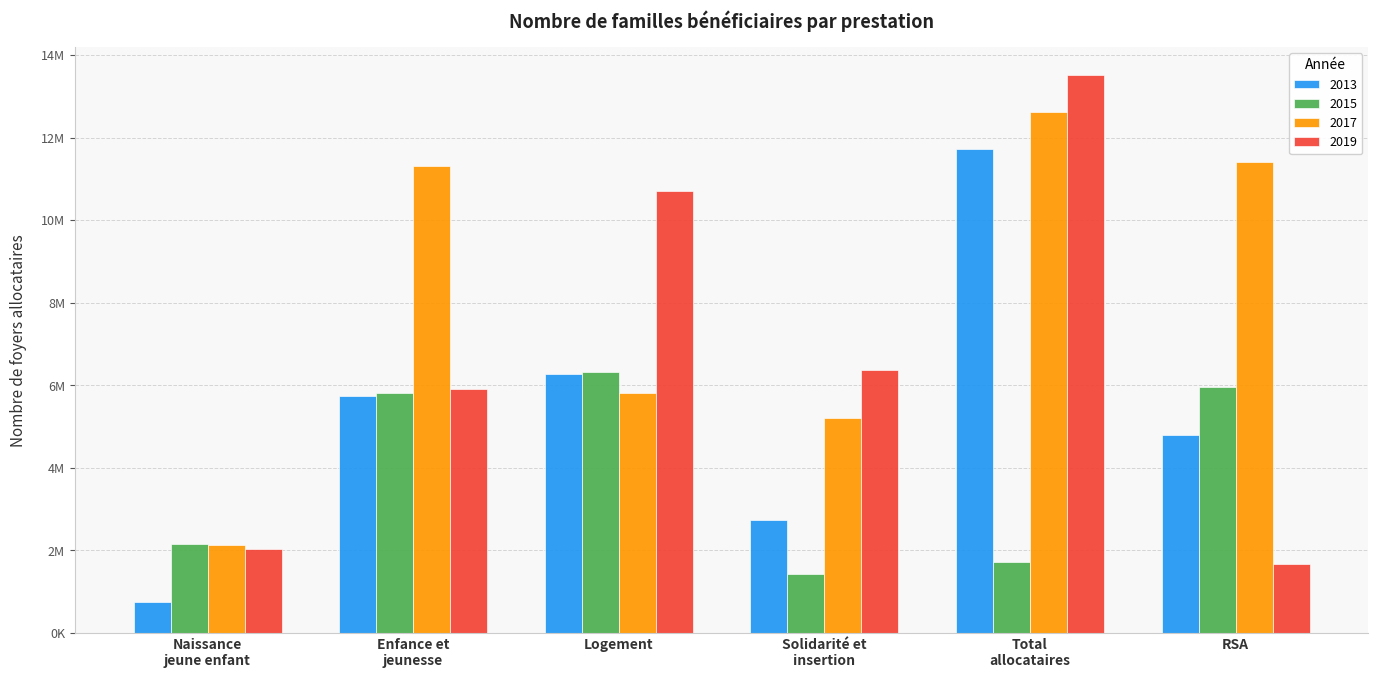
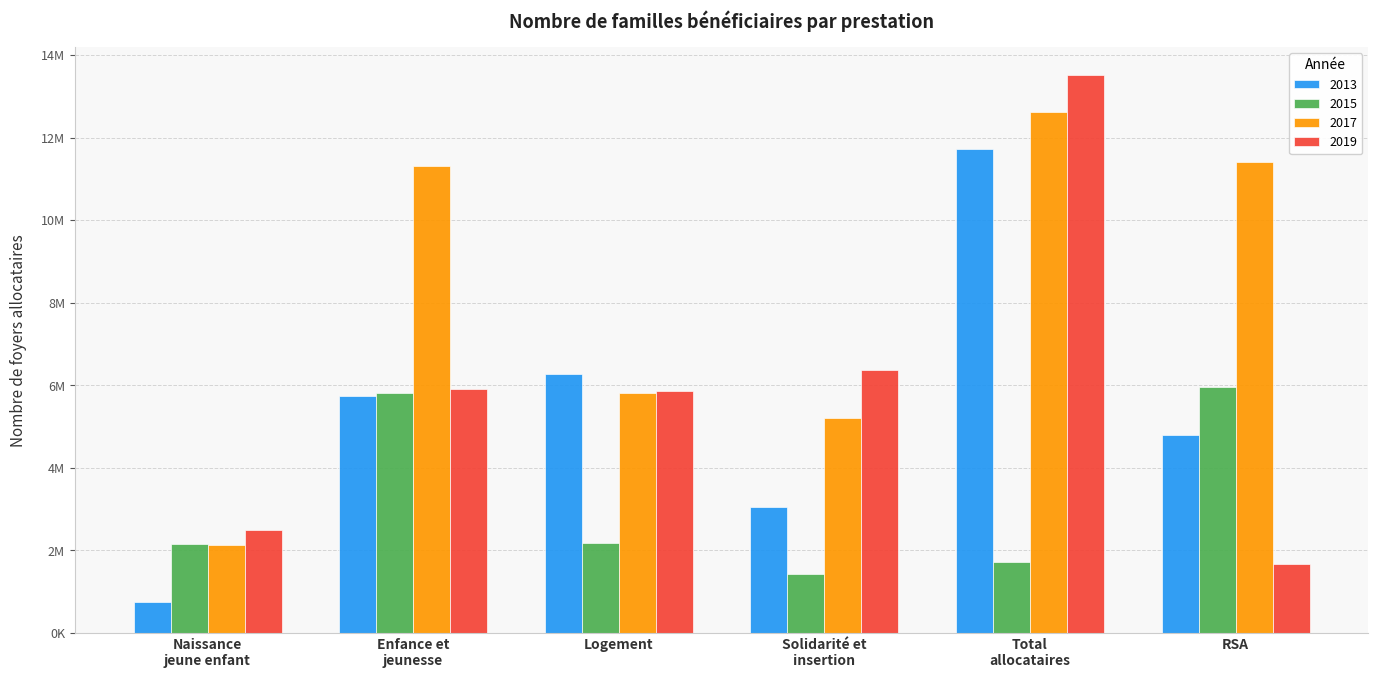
  {
    "2013": {
      "Naissance jeune enfant": 800000,
      "Enfance et jeunesse": 5700000,
      "Logement": 6300000,
-     "Solidarité et insertion": 2700000,
+     "Solidarité et insertion": 3100000,
      "Total allocataires": 11700000,
      "RSA": 4800000
    },
    "2015": {
      "Naissance jeune enfant": 2100000,
      "Enfance et jeunesse": 5800000,
-     "Logement": 6300000,
+     "Logement": 2200000,
      "Solidarité et insertion": 1400000,
      "Total allocataires": 1700000,
      "RSA": 6000000
    },
    "2017": {
      "Naissance jeune enfant": 2100000,
      "Enfance et jeunesse": 11300000,
      "Logement": 5800000,
      "Solidarité et insertion": 5200000,
      "Total allocataires": 12600000,
      "RSA": 11400000
    },
    "2019": {
-     "Naissance jeune enfant": 2000000,
+     "Naissance jeune enfant": 2500000,
      "Enfance et jeunesse": 5900000,
-     "Logement": 10700000,
+     "Logement": 5900000,
      "Solidarité et insertion": 6400000,
      "Total allocataires": 13500000,
      "RSA": 1700000
    }
  }
